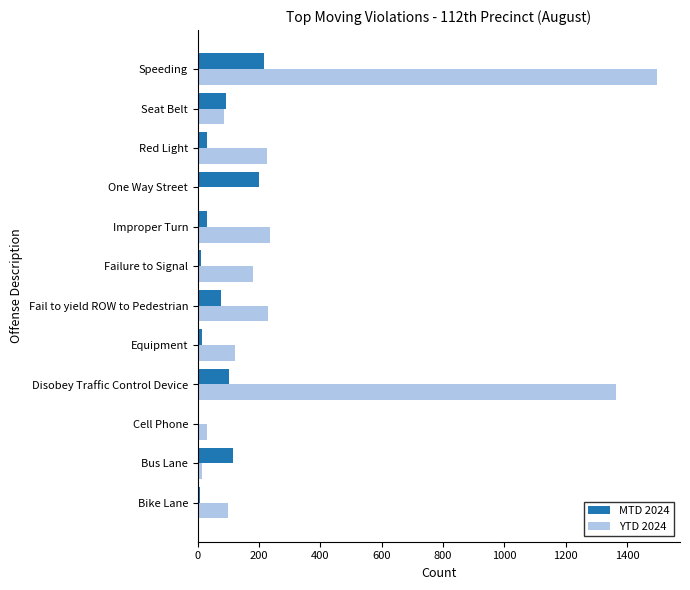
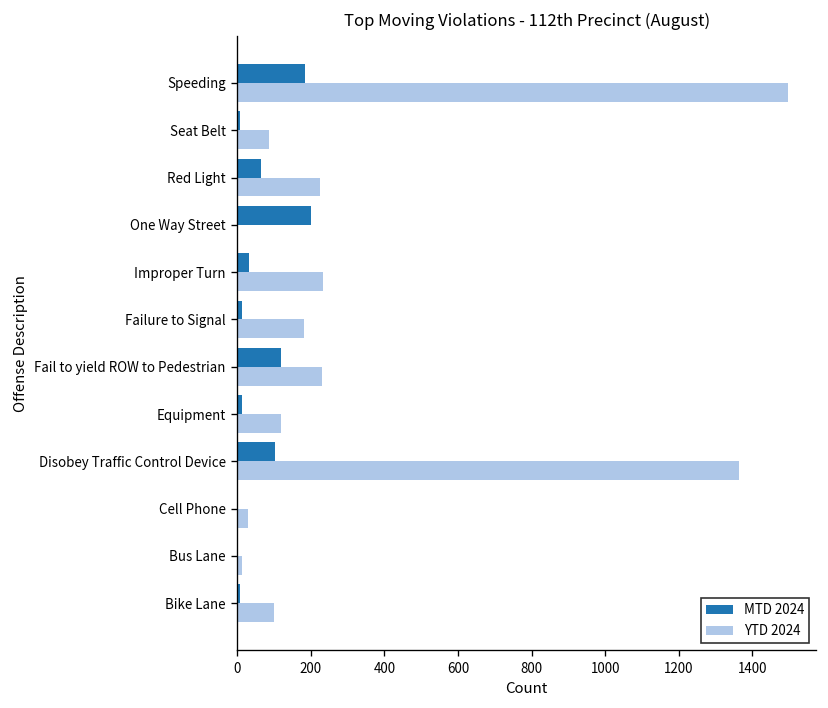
  {
    "MTD 2024": {
-     "Speeding": 220,
-     "Seat Belt": 90,
-     "Red Light": 30,
+     "Speeding": 180,
+     "Seat Belt": 10,
+     "Red Light": 70,
      "One Way Street": 200,
      "Improper Turn": 30,
      "Failure to Signal": 10,
-     "Fail to yield ROW to Pedestrian": 80,
+     "Fail to yield ROW to Pedestrian": 120,
      "Equipment": 10,
      "Disobey Traffic Control Device": 100,
-     "Bus Lane": 120
+     "Bus Lane": 0
    },
    "YTD 2024": {
      "Speeding": 1500,
      "Seat Belt": 90,
      "Red Light": 230,
      "Improper Turn": 230,
      "Failure to Signal": 180,
      "Fail to yield ROW to Pedestrian": 230,
      "Equipment": 120,
      "Disobey Traffic Control Device": 1360,
      "Cell Phone": 30,
      "Bus Lane": 10,
      "Bike Lane": 100
    }
  }
